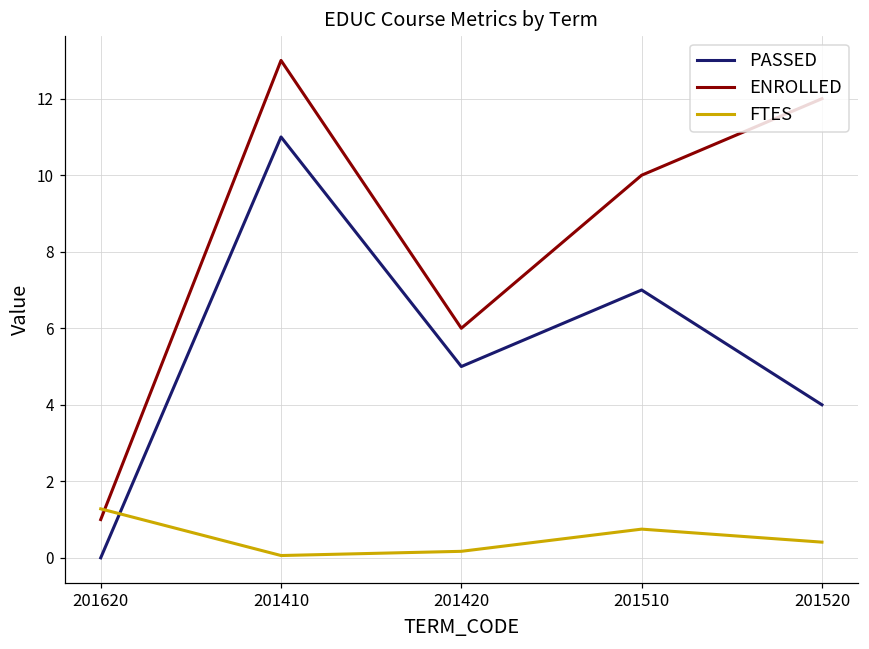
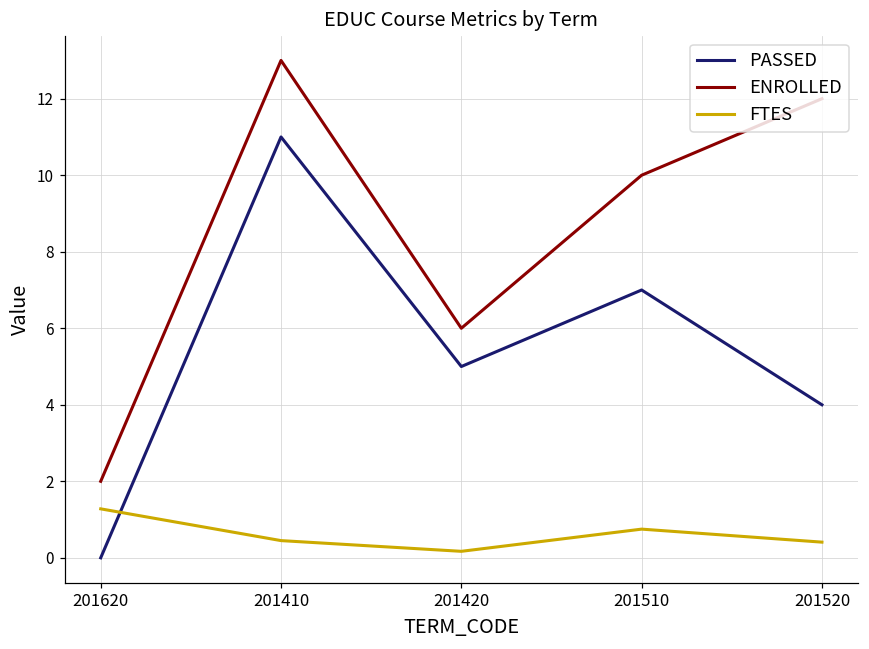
  {
    "PASSED": {
      "201620": 0.0,
      "201410": 11.0,
      "201420": 5.0,
      "201510": 7.0,
      "201520": 4.0
    },
    "ENROLLED": {
-     "201620": 1,
+     "201620": 2,
      "201410": 13,
      "201420": 6,
      "201510": 10
    },
    "FTES": {
      "201620": 1.3,
-     "201410": 0.1,
+     "201410": 0.5,
      "201420": 0.2,
      "201510": 0.8,
      "201520": 0.4
    }
  }
